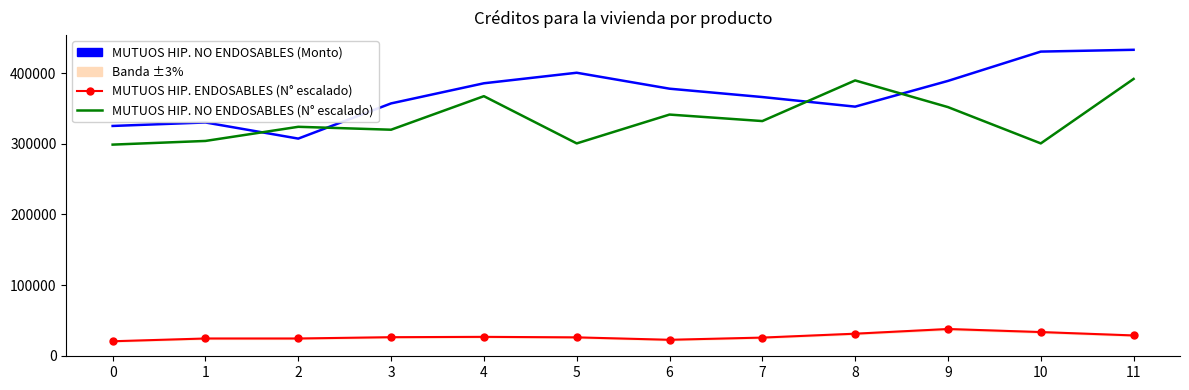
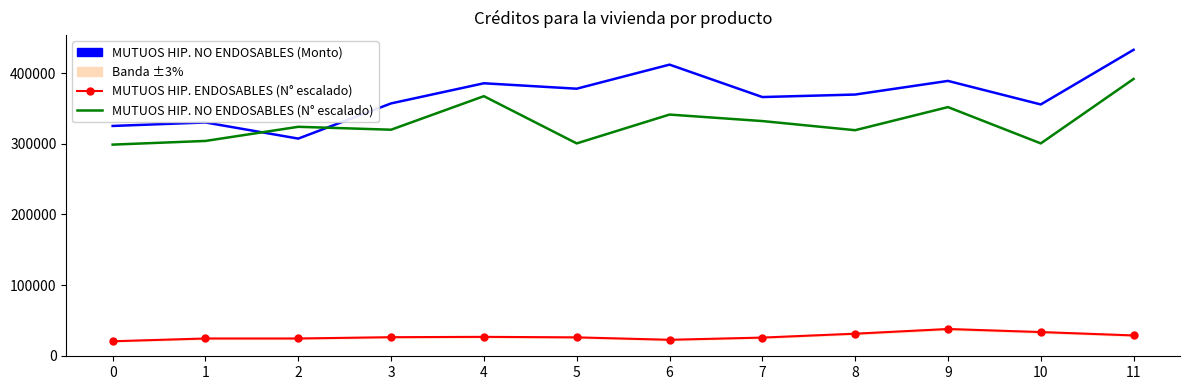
  {
    "MUTUOS HIP. NO ENDOSABLES (Monto)": {
      "0": 330000,
      "1": 330000,
      "2": 310000,
      "3": 360000,
      "4": 390000,
-     "5": 400000,
-     "6": 380000,
+     "5": 380000,
+     "6": 410000,
      "7": 370000,
-     "8": 350000,
+     "8": 370000,
      "9": 390000,
-     "10": 430000,
+     "10": 360000,
      "11": 430000
    },
    "MUTUOS HIP. NO ENDOSABLES (N° escalado)": {
      "0": 300000,
      "1": 300000,
      "2": 320000,
      "3": 320000,
      "4": 370000,
      "5": 300000,
      "6": 340000,
      "7": 330000,
-     "8": 390000,
+     "8": 320000,
      "9": 350000,
      "10": 300000,
      "11": 390000
    }
  }
